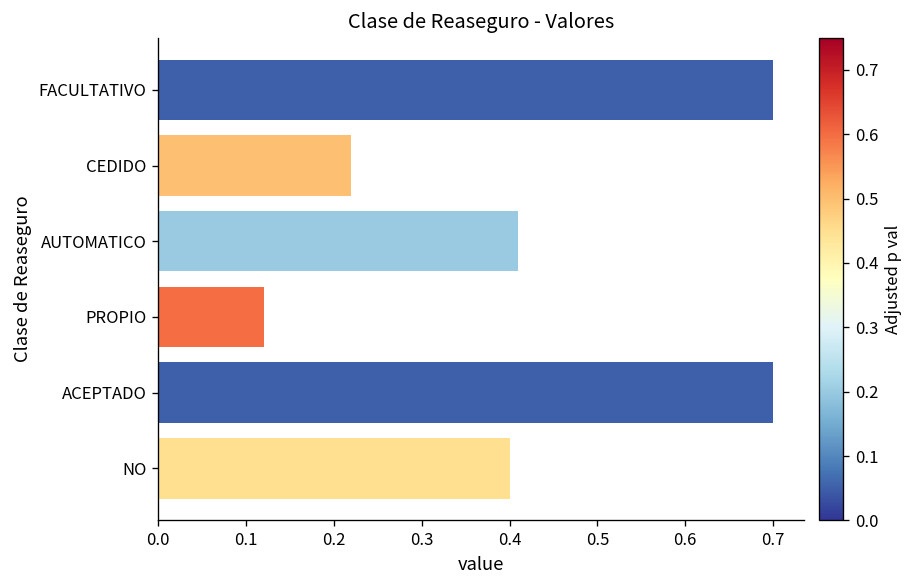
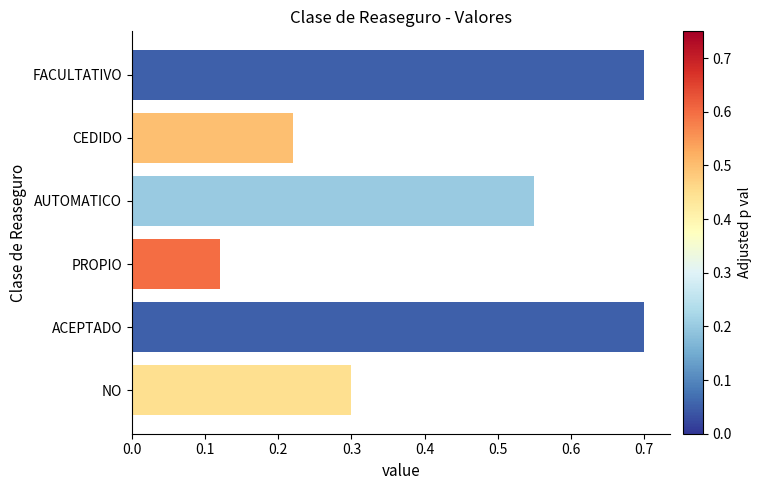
  {
    "FACULTATIVO": 0.70,
    "CEDIDO": 0.22,
-   "AUTOMATICO": 0.41,
+   "AUTOMATICO": 0.55,
    "PROPIO": 0.12,
    "ACEPTADO": 0.70,
-   "NO": 0.4
+   "NO": 0.3
  }
